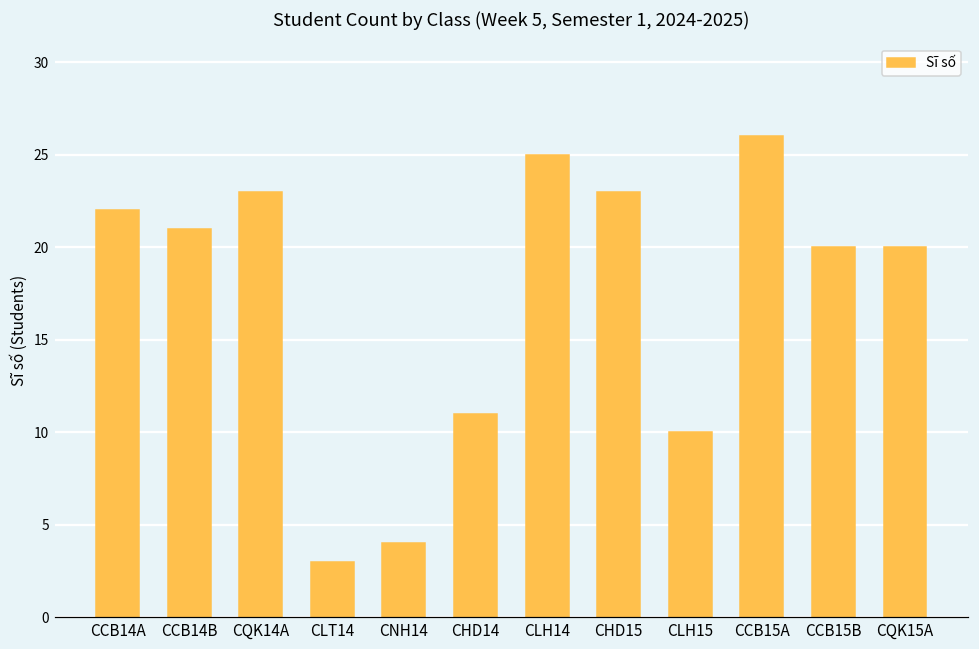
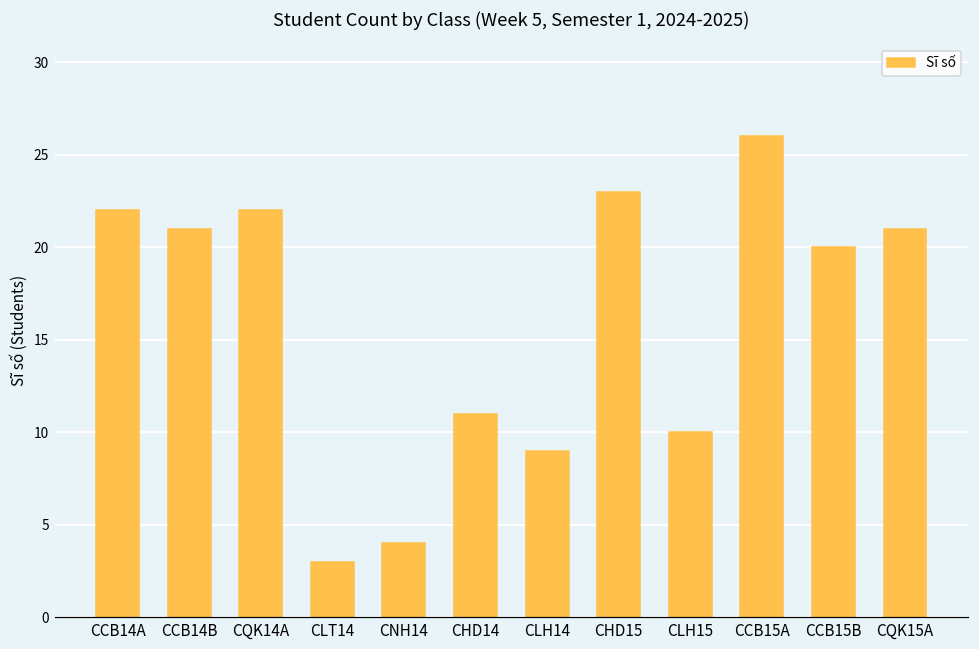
  {
    "CCB14A": 22,
    "CCB14B": 21,
-   "CQK14A": 23,
+   "CQK14A": 22,
    "CLT14": 3,
    "CNH14": 4,
    "CHD14": 11,
-   "CLH14": 25,
+   "CLH14": 9,
    "CHD15": 23,
    "CLH15": 10,
    "CCB15A": 26,
    "CCB15B": 20,
-   "CQK15A": 20
+   "CQK15A": 21
  }
